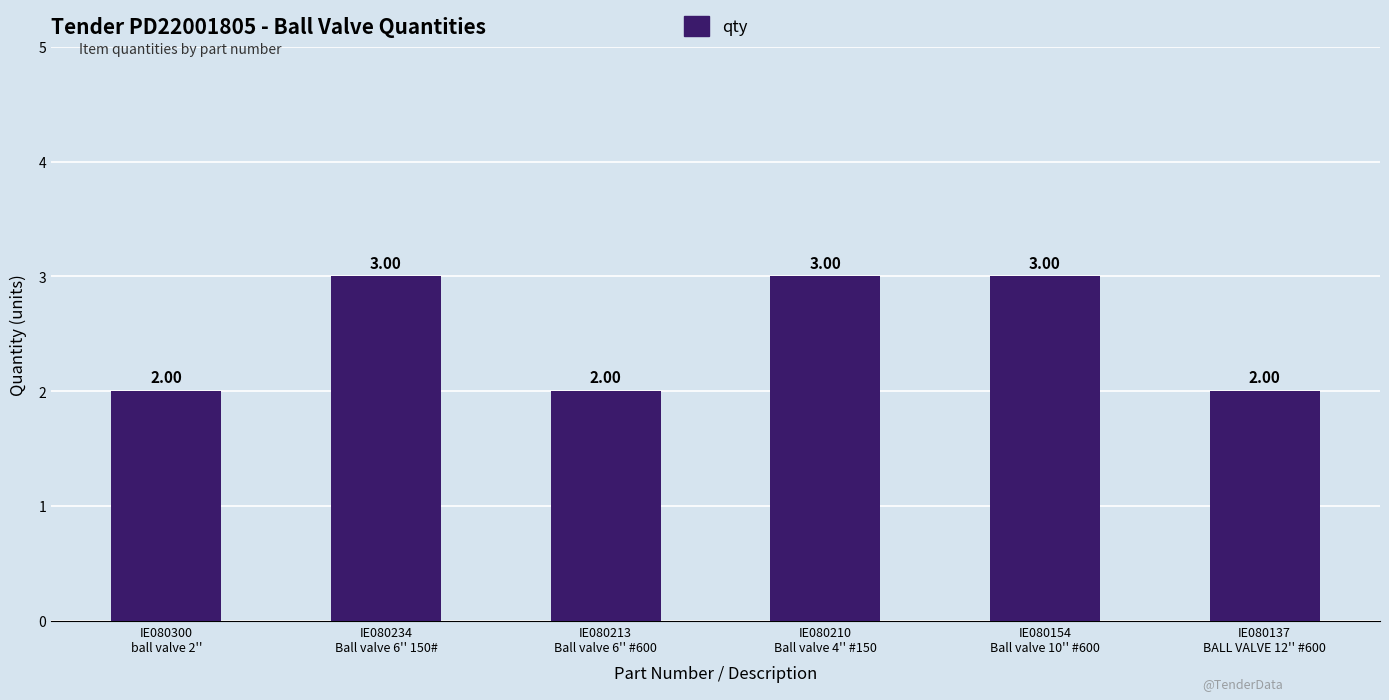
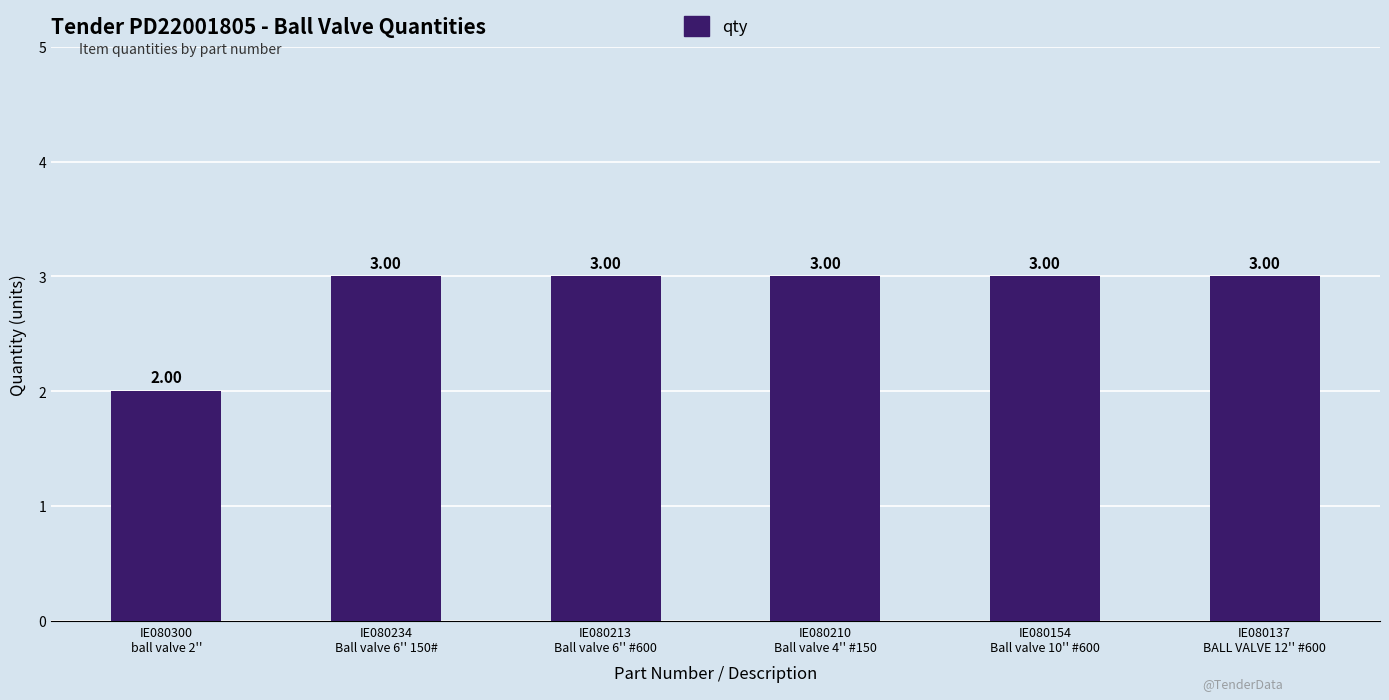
  {
    "IE080300 ball valve 2''": 2.00,
    "IE080234 Ball valve 6'' 150#": 3.00,
-   "IE080213 Ball valve 6'' #600": 2.00,
+   "IE080213 Ball valve 6'' #600": 3.00,
    "IE080210 Ball valve 4'' #150": 3.00,
    "IE080154 Ball valve 10'' #600": 3.00,
-   "IE080137 BALL VALVE 12'' #600": 2.00
+   "IE080137 BALL VALVE 12'' #600": 3.00
  }
